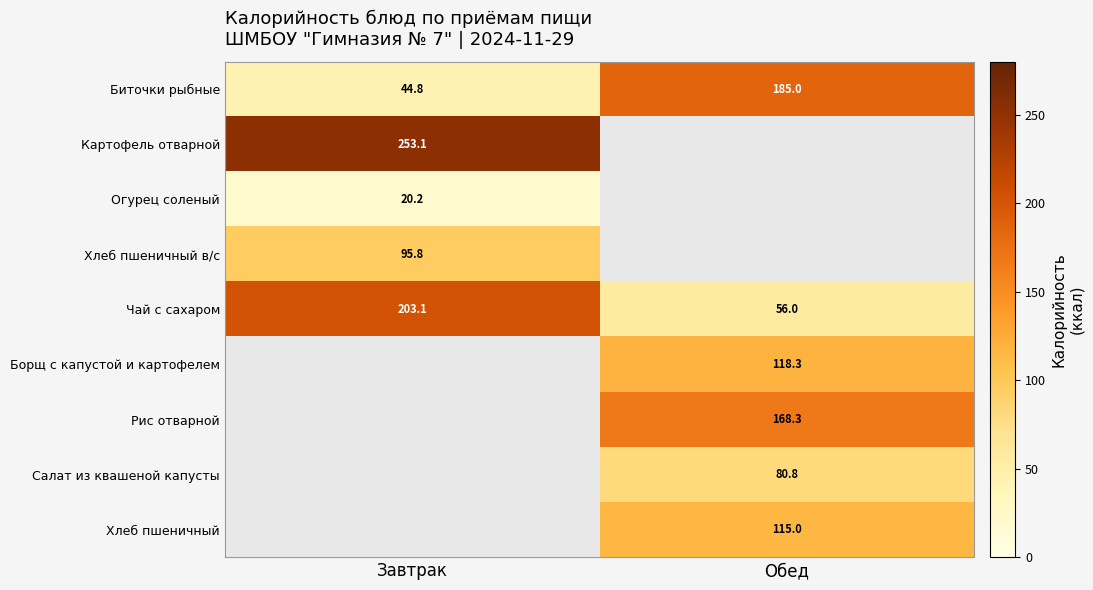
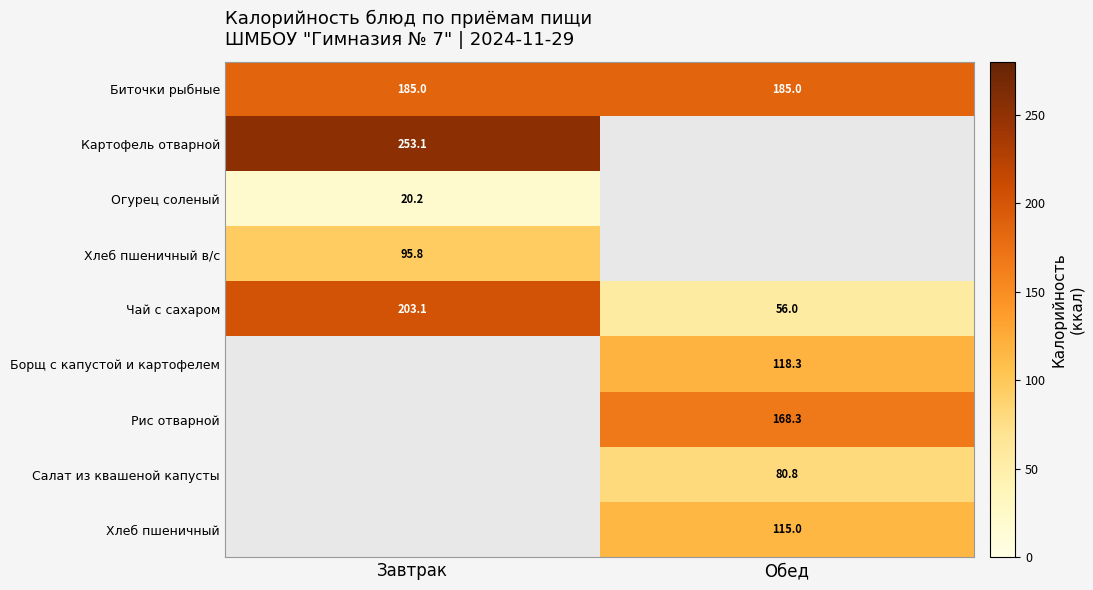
  {
    "Биточки рыбные": {
-     "Завтрак": 44.8,
+     "Завтрак": 185.0,
      "Обед": 185.0
    },
    "Картофель отварной": {
      "Завтрак": 253.1
    },
    "Огурец соленый": {
      "Завтрак": 20.2
    },
    "Хлеб пшеничный в/с": {
      "Завтрак": 95.8
    },
    "Чай с сахаром": {
      "Завтрак": 203.1,
      "Обед": 56.0
    },
    "Борщ с капустой и картофелем": {
      "Обед": 118.3
    },
    "Рис отварной": {
      "Обед": 168.3
    },
    "Салат из квашеной капусты": {
      "Обед": 80.8
    },
    "Хлеб пшеничный": {
      "Обед": 115.0
    }
  }
